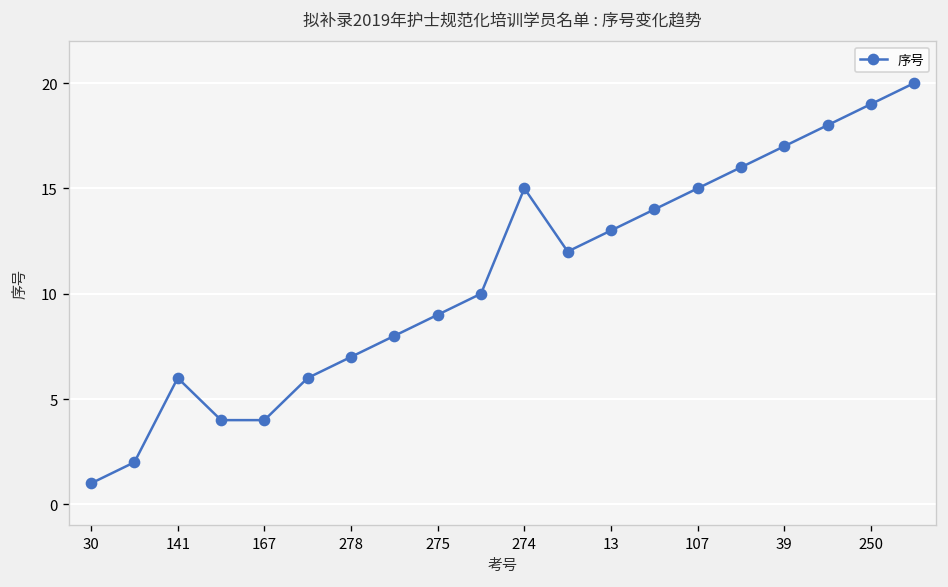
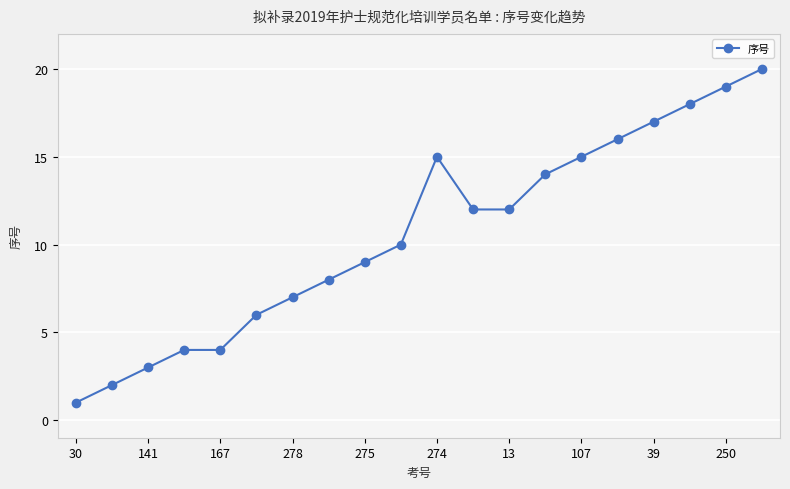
  {
    "30": 1,
-   "141": 6,
+   "141": 3,
    "167": 4,
    "278": 7,
    "275": 9,
    "274": 15,
-   "13": 13,
+   "13": 12,
    "107": 15,
    "39": 17,
    "250": 19
  }
